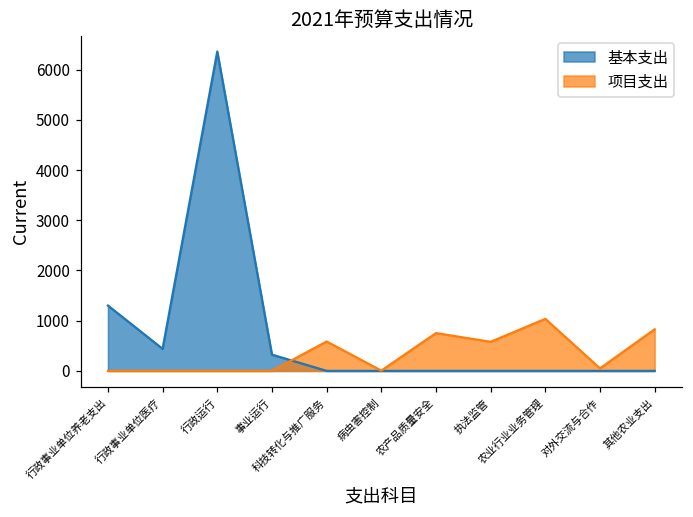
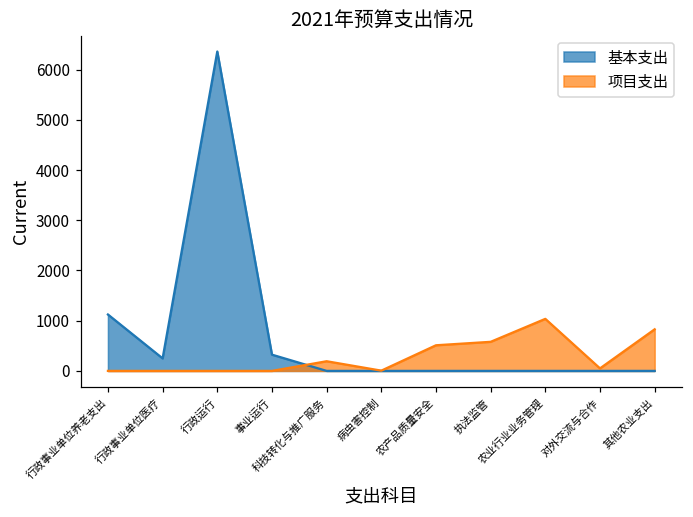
  {
    "基本支出": {
-     "行政事业单位养老支出": 1300,
-     "行政事业单位医疗": 400,
+     "行政事业单位养老支出": 1100,
+     "行政事业单位医疗": 200,
      "行政运行": 6400,
      "事业运行": 300,
      "科技转化与推广服务": 0,
      "农产品质量安全": 0,
      "执法监管": 0,
      "农业行业业务管理": 0,
      "其他农业支出": 0
    },
    "项目支出": {
      "行政事业单位养老支出": 0,
      "行政事业单位医疗": 0,
      "行政运行": 0,
      "事业运行": 0,
-     "科技转化与推广服务": 600,
-     "农产品质量安全": 800,
+     "科技转化与推广服务": 200,
+     "农产品质量安全": 500,
      "执法监管": 600,
      "农业行业业务管理": 1000,
      "其他农业支出": 800
    }
  }
